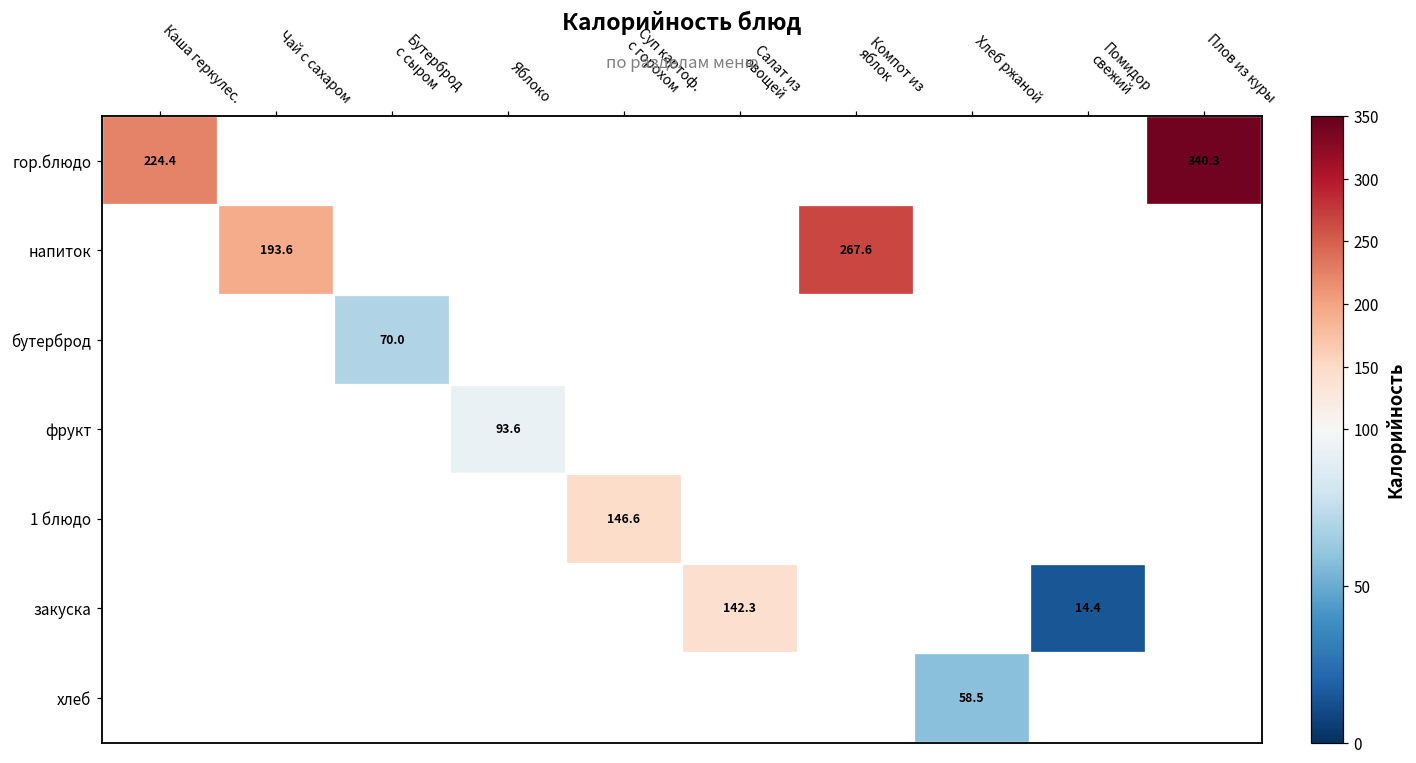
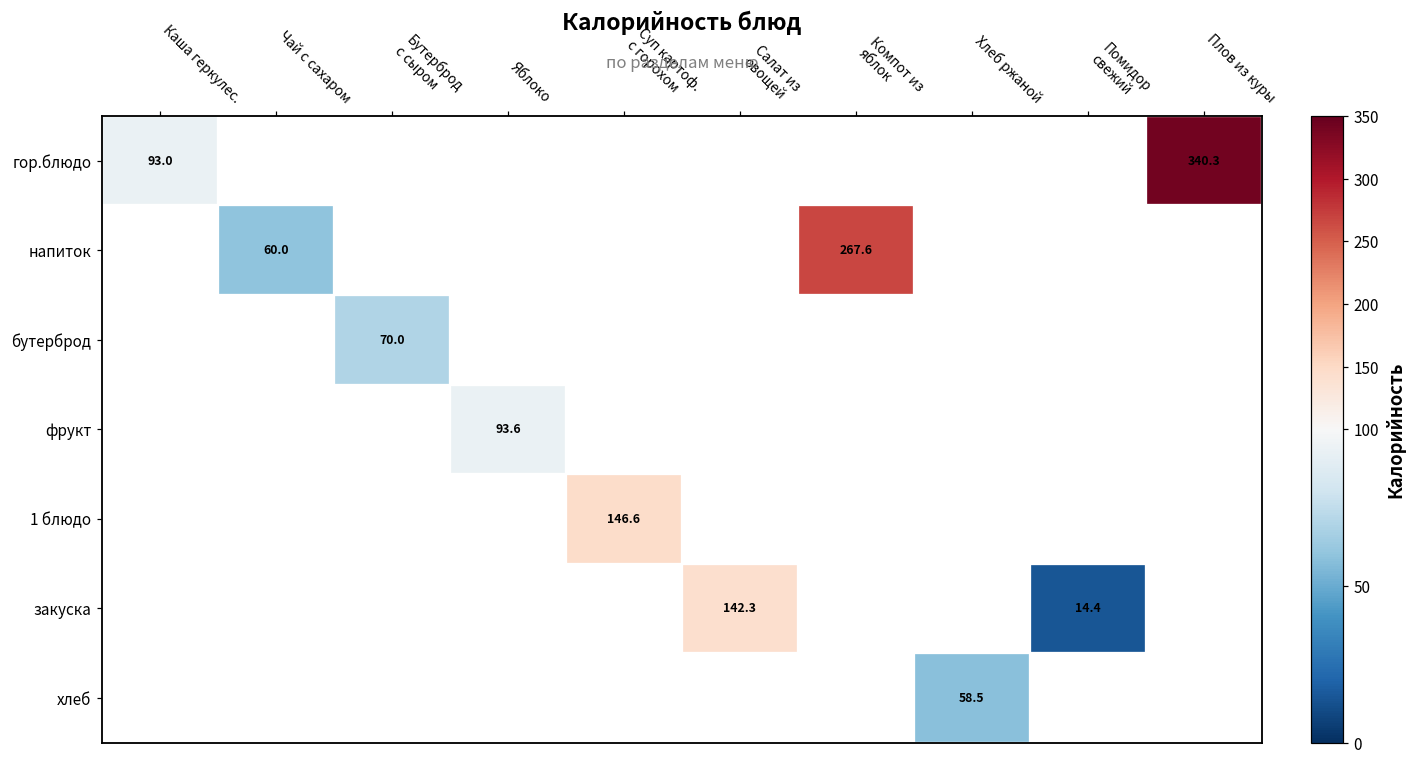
  {
    "гор.блюдо": {
-     "Каша геркулес.": 224.4,
+     "Каша геркулес.": 93.0,
      "Плов из куры": 340.3
    },
    "напиток": {
-     "Чай с сахаром": 193.6,
+     "Чай с сахаром": 60.0,
      "Компот из яблок": 267.6
    },
    "бутерброд": {
      "Бутерброд с сыром": 70.0
    },
    "фрукт": {
      "Яблоко": 93.6
    },
    "1 блюдо": {
      "Суп картоф. с горохом": 146.6
    },
    "закуска": {
      "Салат из овощей": 142.3,
      "Помидор свежий": 14.4
    },
    "хлеб": {
      "Хлеб ржаной": 58.5
    }
  }
